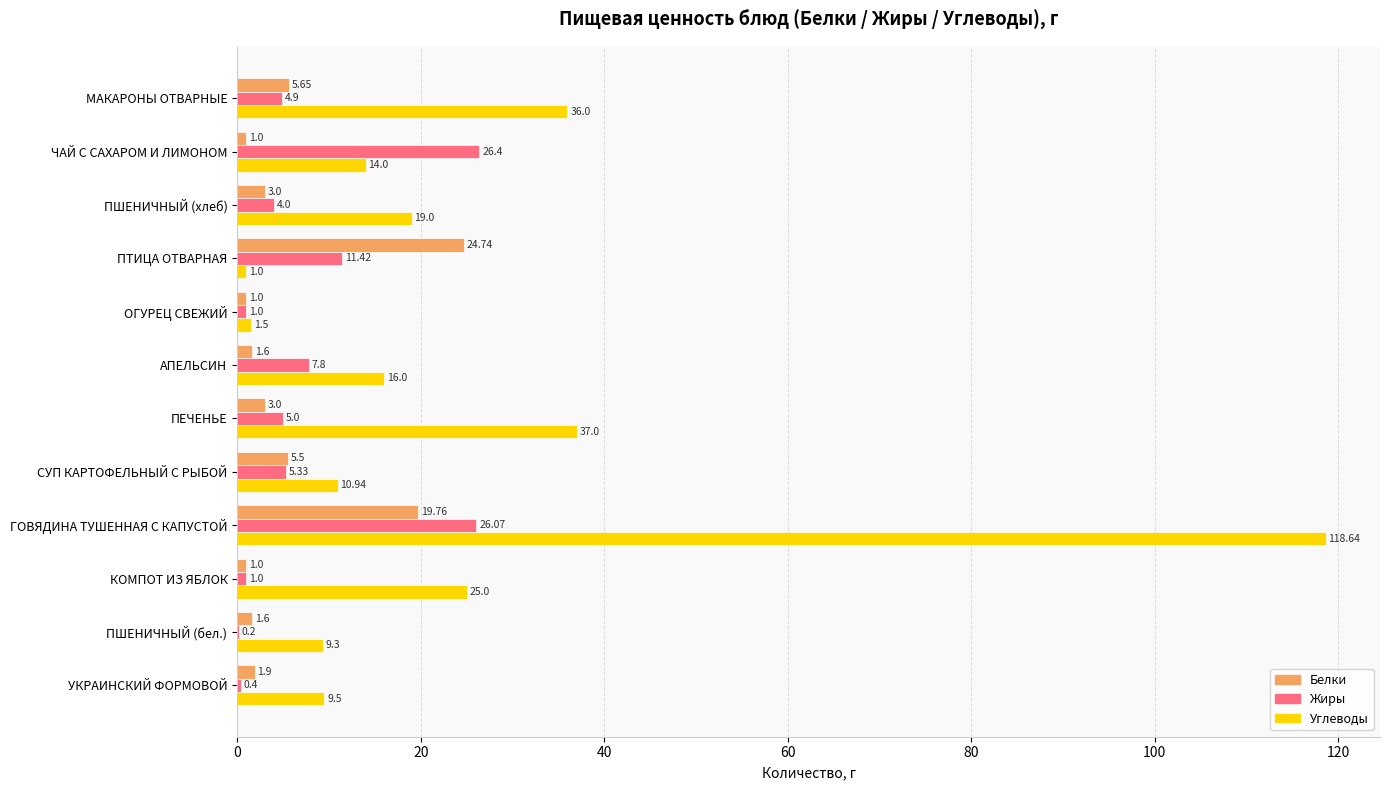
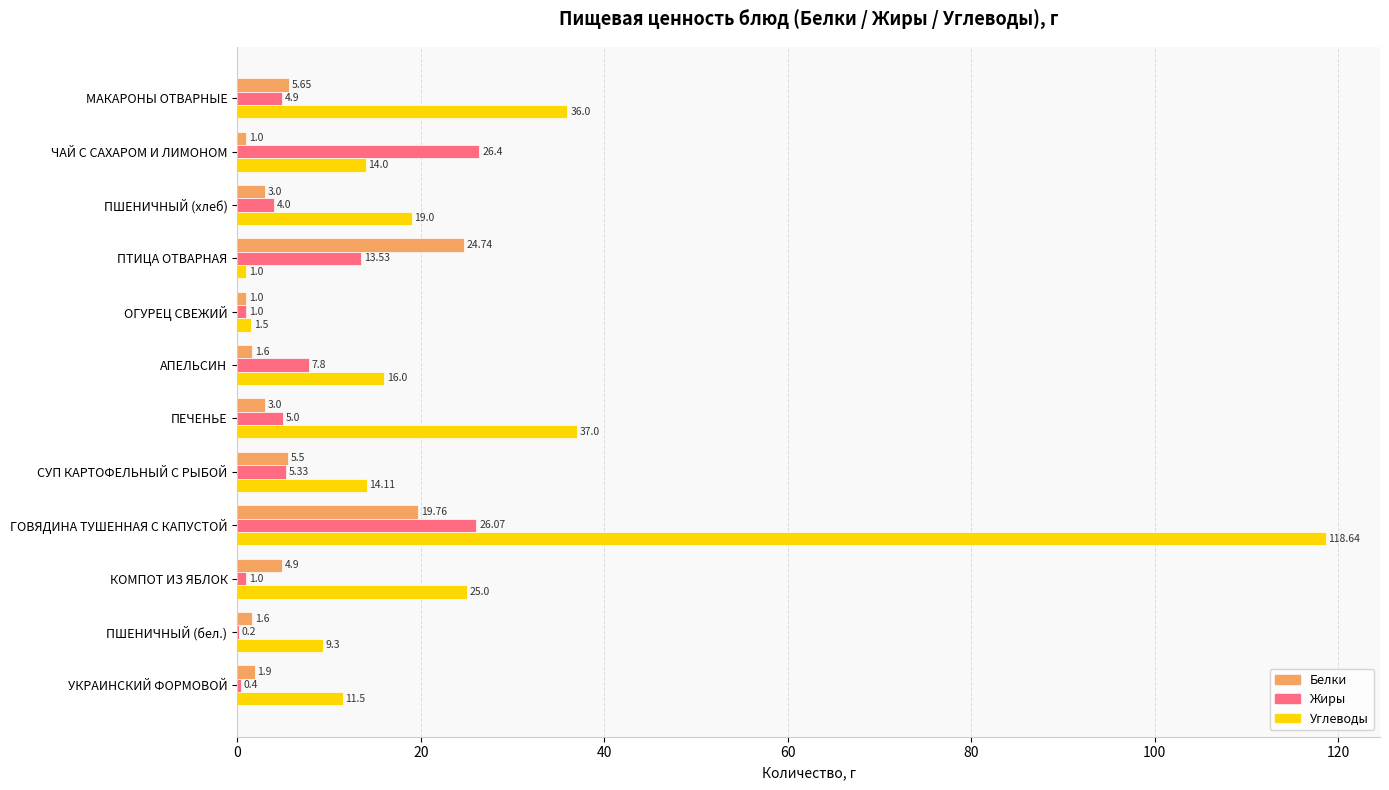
  {
    "Белки": {
      "МАКАРОНЫ ОТВАРНЫЕ": 5.65,
      "ЧАЙ С САХАРОМ И ЛИМОНОМ": 1.0,
      "ПШЕНИЧНЫЙ (хлеб)": 3.0,
      "ПТИЦА ОТВАРНАЯ": 24.74,
      "ОГУРЕЦ СВЕЖИЙ": 1.0,
      "АПЕЛЬСИН": 1.6,
      "ПЕЧЕНЬЕ": 3.0,
      "СУП КАРТОФЕЛЬНЫЙ С РЫБОЙ": 5.5,
      "ГОВЯДИНА ТУШЕННАЯ С КАПУСТОЙ": 19.76,
-     "КОМПОТ ИЗ ЯБЛОК": 1.0,
+     "КОМПОТ ИЗ ЯБЛОК": 4.9,
      "ПШЕНИЧНЫЙ (бел.)": 1.6,
      "УКРАИНСКИЙ ФОРМОВОЙ": 1.9
    },
    "Жиры": {
      "МАКАРОНЫ ОТВАРНЫЕ": 4.9,
      "ЧАЙ С САХАРОМ И ЛИМОНОМ": 26.4,
      "ПШЕНИЧНЫЙ (хлеб)": 4.0,
-     "ПТИЦА ОТВАРНАЯ": 11.42,
+     "ПТИЦА ОТВАРНАЯ": 13.53,
      "ОГУРЕЦ СВЕЖИЙ": 1.0,
      "АПЕЛЬСИН": 7.8,
      "ПЕЧЕНЬЕ": 5.0,
      "СУП КАРТОФЕЛЬНЫЙ С РЫБОЙ": 5.33,
      "ГОВЯДИНА ТУШЕННАЯ С КАПУСТОЙ": 26.07,
      "КОМПОТ ИЗ ЯБЛОК": 1.0,
      "ПШЕНИЧНЫЙ (бел.)": 0.2,
      "УКРАИНСКИЙ ФОРМОВОЙ": 0.4
    },
    "Углеводы": {
      "МАКАРОНЫ ОТВАРНЫЕ": 36.0,
      "ЧАЙ С САХАРОМ И ЛИМОНОМ": 14.0,
      "ПШЕНИЧНЫЙ (хлеб)": 19.0,
      "ПТИЦА ОТВАРНАЯ": 1.0,
      "ОГУРЕЦ СВЕЖИЙ": 1.5,
      "АПЕЛЬСИН": 16.0,
      "ПЕЧЕНЬЕ": 37.0,
-     "СУП КАРТОФЕЛЬНЫЙ С РЫБОЙ": 10.94,
+     "СУП КАРТОФЕЛЬНЫЙ С РЫБОЙ": 14.11,
      "ГОВЯДИНА ТУШЕННАЯ С КАПУСТОЙ": 118.64,
      "КОМПОТ ИЗ ЯБЛОК": 25.0,
      "ПШЕНИЧНЫЙ (бел.)": 9.3,
-     "УКРАИНСКИЙ ФОРМОВОЙ": 9.5
+     "УКРАИНСКИЙ ФОРМОВОЙ": 11.5
    }
  }
